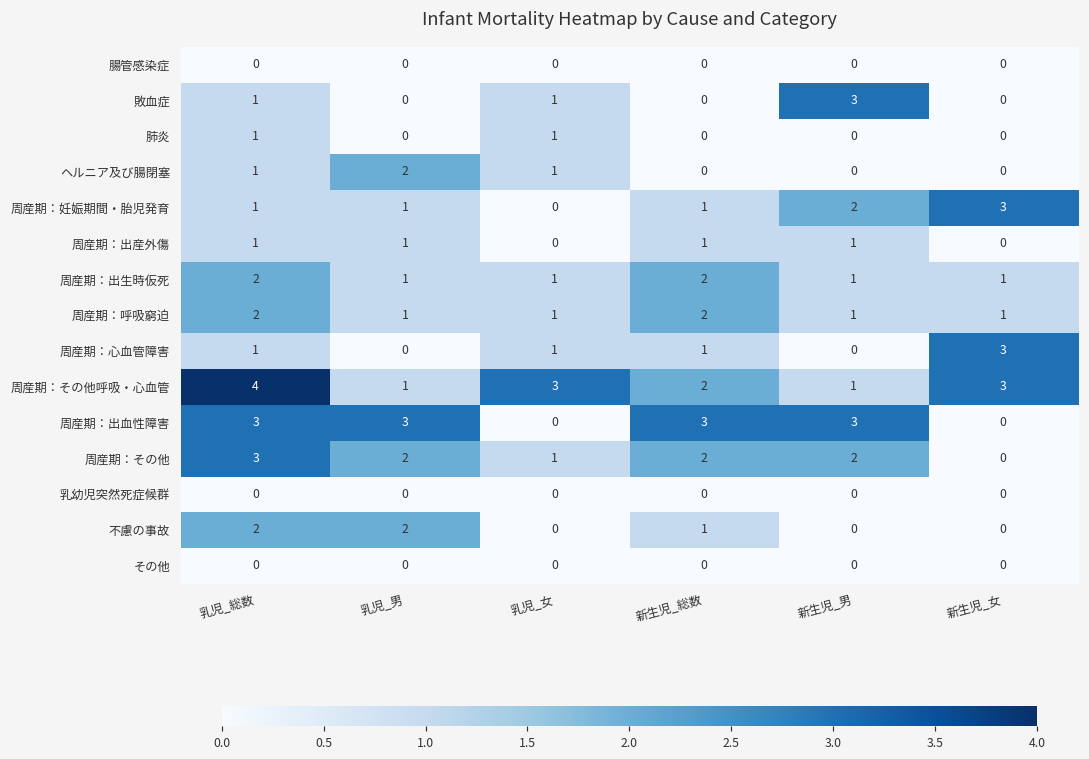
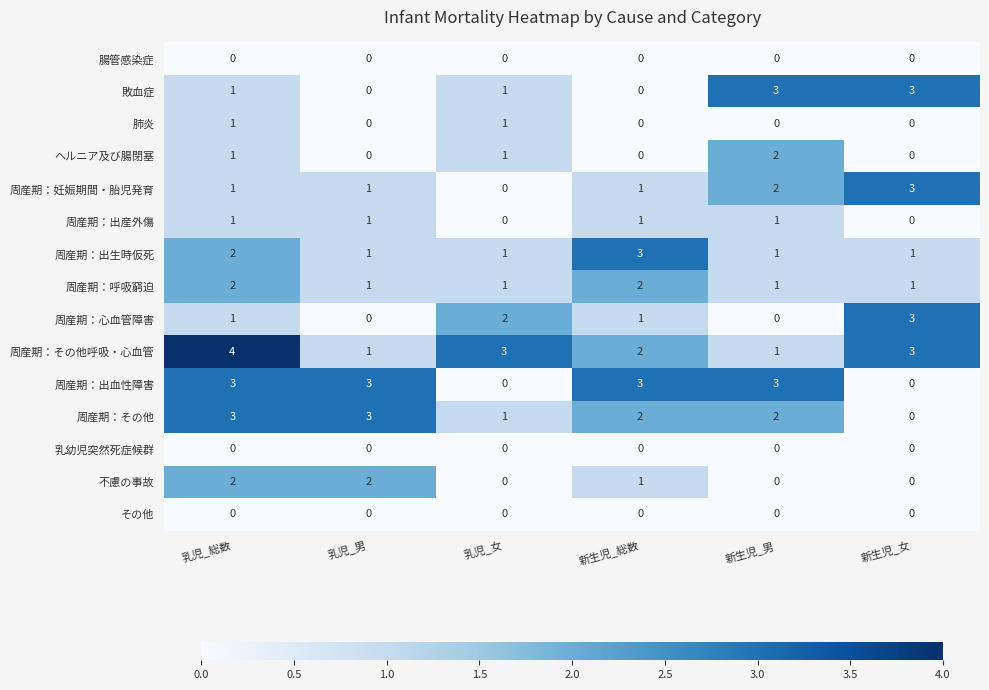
  {
    "腸管感染症": {
      "乳児_総数": 0,
      "乳児_男": 0,
      "乳児_女": 0,
      "新生児_総数": 0,
      "新生児_男": 0,
      "新生児_女": 0
    },
    "敗血症": {
      "乳児_総数": 1,
      "乳児_男": 0,
      "乳児_女": 1,
      "新生児_総数": 0,
      "新生児_男": 3,
-     "新生児_女": 0
+     "新生児_女": 3
    },
    "肺炎": {
      "乳児_総数": 1,
      "乳児_男": 0,
      "乳児_女": 1,
      "新生児_総数": 0,
      "新生児_男": 0,
      "新生児_女": 0
    },
    "ヘルニア及び腸閉塞": {
      "乳児_総数": 1,
-     "乳児_男": 2,
+     "乳児_男": 0,
      "乳児_女": 1,
      "新生児_総数": 0,
-     "新生児_男": 0,
+     "新生児_男": 2,
      "新生児_女": 0
    },
    "周産期：妊娠期間・胎児発育": {
      "乳児_総数": 1,
      "乳児_男": 1,
      "乳児_女": 0,
      "新生児_総数": 1,
      "新生児_男": 2,
      "新生児_女": 3
    },
    "周産期：出産外傷": {
      "乳児_総数": 1,
      "乳児_男": 1,
      "乳児_女": 0,
      "新生児_総数": 1,
      "新生児_男": 1,
      "新生児_女": 0
    },
    "周産期：出生時仮死": {
      "乳児_総数": 2,
      "乳児_男": 1,
      "乳児_女": 1,
-     "新生児_総数": 2,
+     "新生児_総数": 3,
      "新生児_男": 1,
      "新生児_女": 1
    },
    "周産期：呼吸窮迫": {
      "乳児_総数": 2,
      "乳児_男": 1,
      "乳児_女": 1,
      "新生児_総数": 2,
      "新生児_男": 1,
      "新生児_女": 1
    },
    "周産期：心血管障害": {
      "乳児_総数": 1,
      "乳児_男": 0,
-     "乳児_女": 1,
+     "乳児_女": 2,
      "新生児_総数": 1,
      "新生児_男": 0,
      "新生児_女": 3
    },
    "周産期：その他呼吸・心血管": {
      "乳児_総数": 4,
      "乳児_男": 1,
      "乳児_女": 3,
      "新生児_総数": 2,
      "新生児_男": 1,
      "新生児_女": 3
    },
    "周産期：出血性障害": {
      "乳児_総数": 3,
      "乳児_男": 3,
      "乳児_女": 0,
      "新生児_総数": 3,
      "新生児_男": 3,
      "新生児_女": 0
    },
    "周産期：その他": {
      "乳児_総数": 3,
-     "乳児_男": 2,
+     "乳児_男": 3,
      "乳児_女": 1,
      "新生児_総数": 2,
      "新生児_男": 2,
      "新生児_女": 0
    },
    "乳幼児突然死症候群": {
      "乳児_総数": 0,
      "乳児_男": 0,
      "乳児_女": 0,
      "新生児_総数": 0,
      "新生児_男": 0,
      "新生児_女": 0
    },
    "不慮の事故": {
      "乳児_総数": 2,
      "乳児_男": 2,
      "乳児_女": 0,
      "新生児_総数": 1,
      "新生児_男": 0,
      "新生児_女": 0
    },
    "その他": {
      "乳児_総数": 0,
      "乳児_男": 0,
      "乳児_女": 0,
      "新生児_総数": 0,
      "新生児_男": 0,
      "新生児_女": 0
    }
  }
